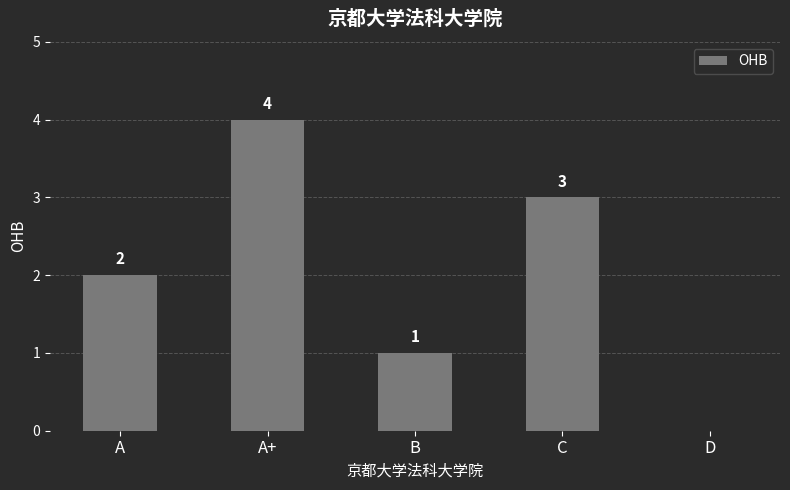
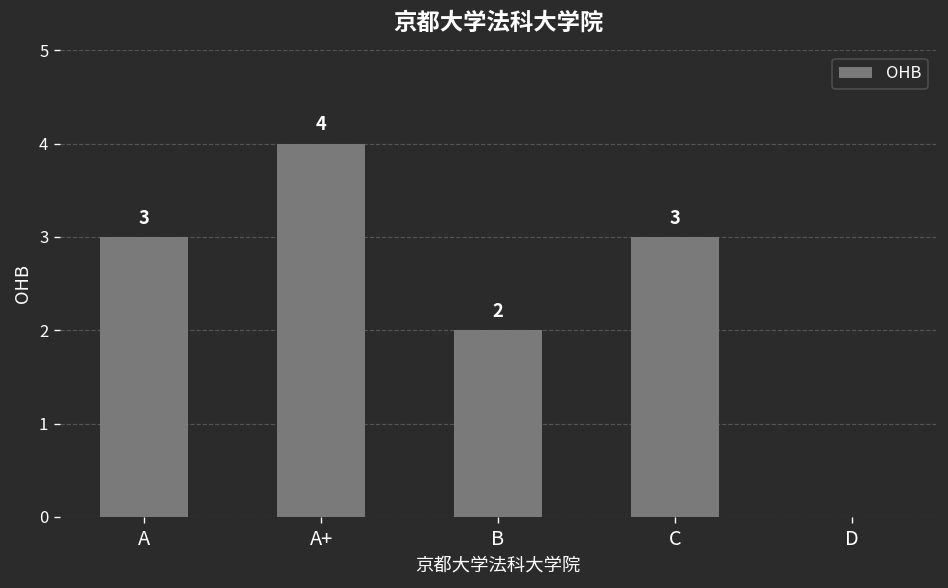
  {
-   "A": 2,
+   "A": 3,
    "A+": 4,
-   "B": 1,
+   "B": 2,
    "C": 3
  }
